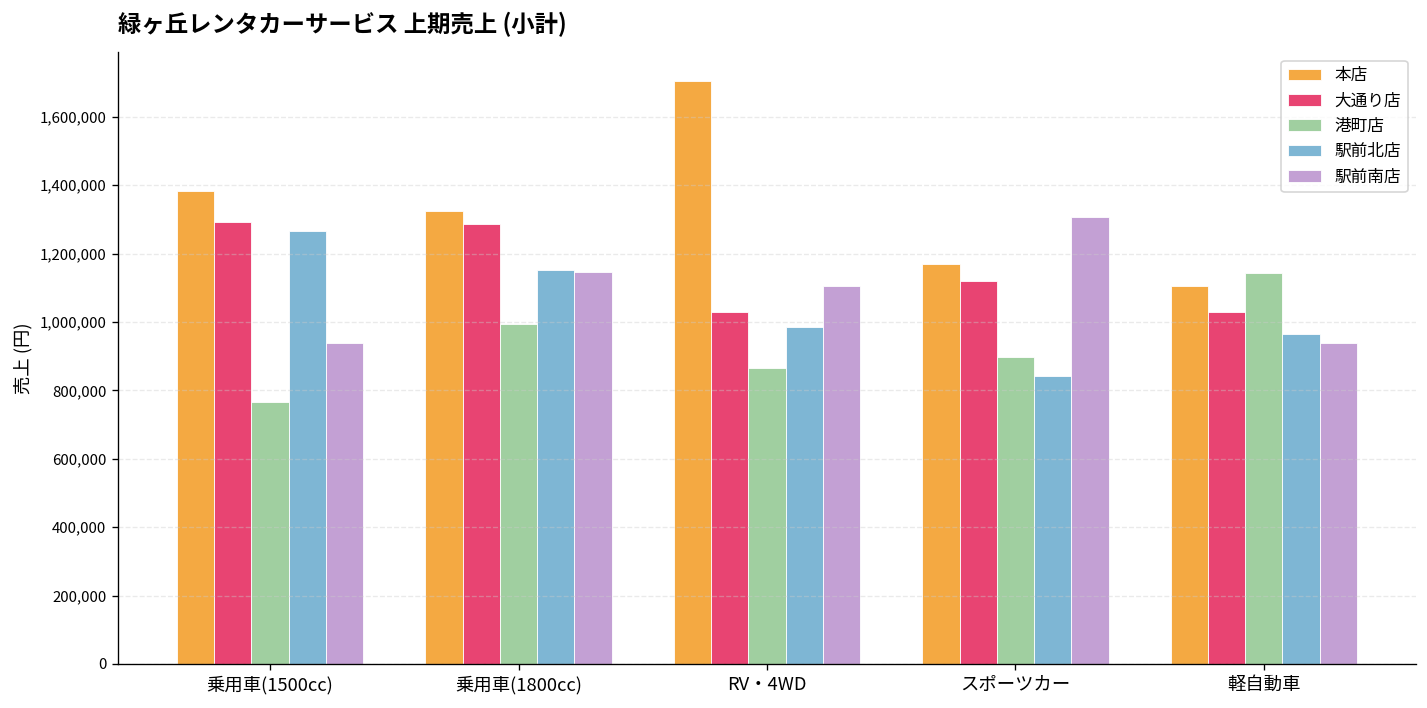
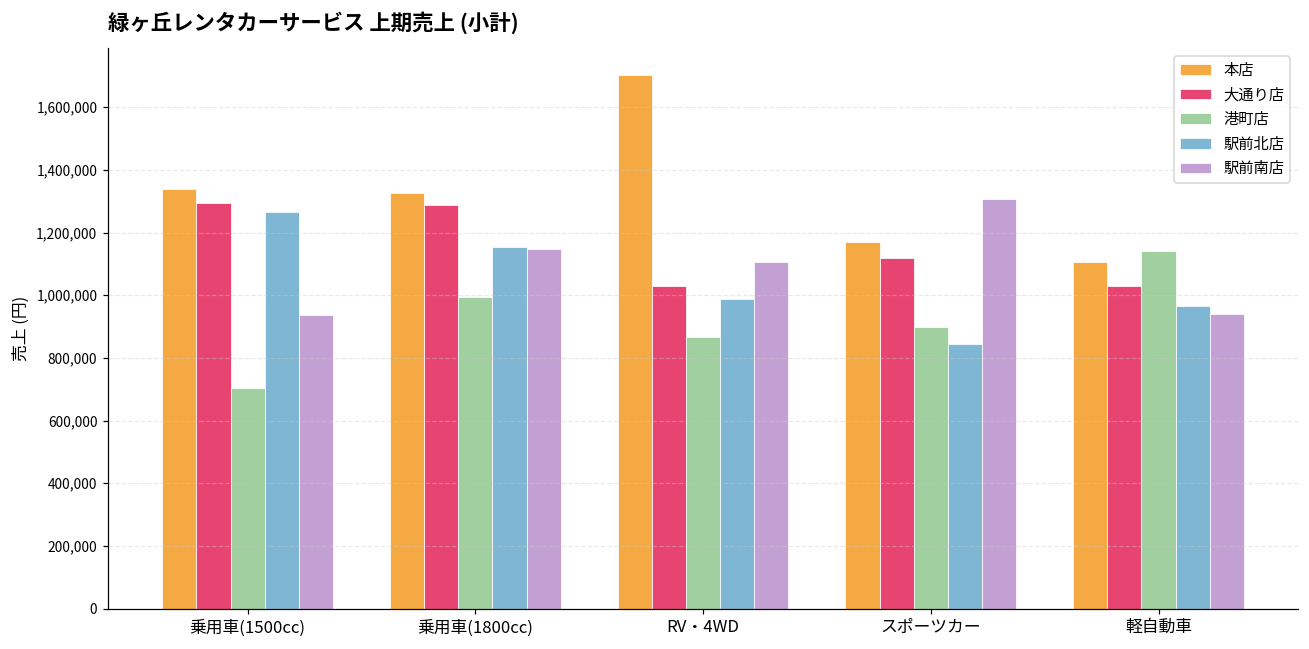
  {
    "本店": {
-     "乗用車(1500cc)": "1,380,000",
+     "乗用車(1500cc)": "1,340,000",
      "乗用車(1800cc)": "1,330,000",
      "RV・4WD": "1,700,000",
      "スポーツカー": "1,170,000",
      "軽自動車": "1,100,000"
    },
    "大通り店": {
      "乗用車(1500cc)": "1,290,000",
      "乗用車(1800cc)": "1,290,000",
      "RV・4WD": "1,030,000",
      "スポーツカー": "1,120,000",
      "軽自動車": "1,030,000"
    },
    "港町店": {
-     "乗用車(1500cc)": "770,000",
+     "乗用車(1500cc)": "700,000",
      "乗用車(1800cc)": "1,000,000",
      "RV・4WD": "870,000",
      "スポーツカー": "900,000",
      "軽自動車": "1,140,000"
    },
    "駅前北店": {
      "乗用車(1500cc)": "1,270,000",
      "乗用車(1800cc)": "1,150,000",
      "RV・4WD": "990,000",
      "スポーツカー": "840,000",
      "軽自動車": "960,000"
    },
    "駅前南店": {
      "乗用車(1500cc)": "940,000",
      "乗用車(1800cc)": "1,150,000",
      "RV・4WD": "1,110,000",
      "スポーツカー": "1,310,000",
      "軽自動車": "940,000"
    }
  }
